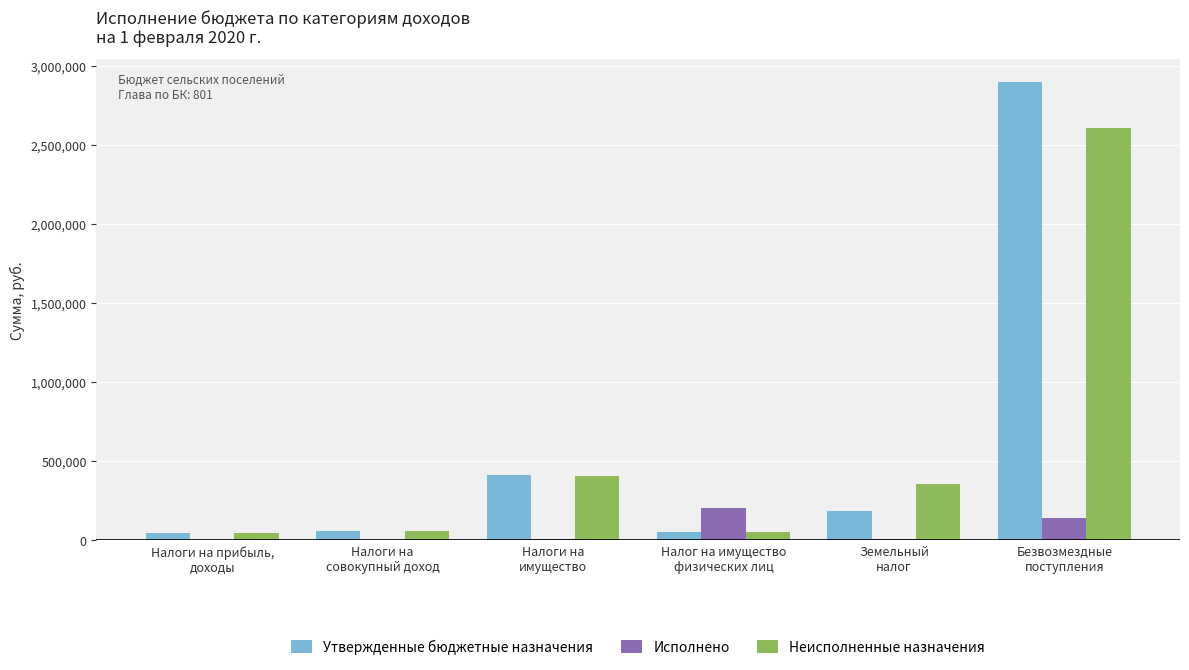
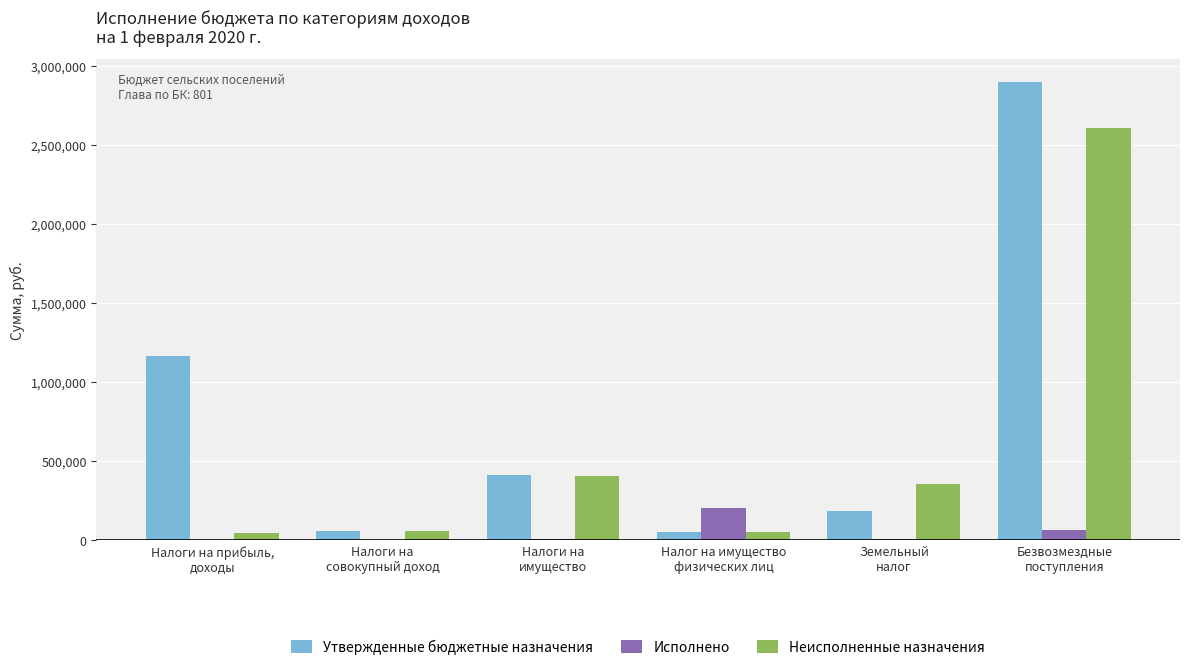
  {
    "Утвержденные бюджетные назначения": {
-     "Налоги на прибыль, доходы": "40,000",
+     "Налоги на прибыль, доходы": "1,170,000",
      "Налоги на совокупный доход": "60,000",
      "Налоги на имущество": "410,000",
      "Налог на имущество физических лиц": "50,000",
      "Земельный налог": "180,000",
      "Безвозмездные поступления": "2,900,000"
    },
    "Исполнено": {
      "Налоги на совокупный доход": "0",
      "Налог на имущество физических лиц": "200,000",
-     "Безвозмездные поступления": "140,000"
+     "Безвозмездные поступления": "60,000"
    },
    "Неисполненные назначения": {
      "Налоги на прибыль, доходы": "40,000",
      "Налоги на совокупный доход": "60,000",
      "Налоги на имущество": "400,000",
      "Налог на имущество физических лиц": "50,000",
      "Земельный налог": "350,000",
      "Безвозмездные поступления": "2,610,000"
    }
  }
